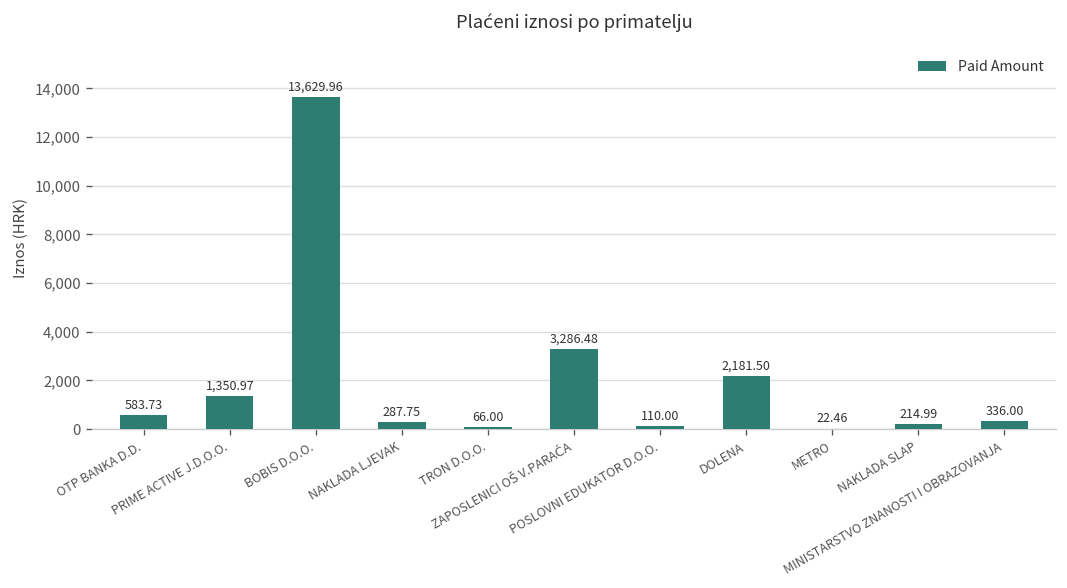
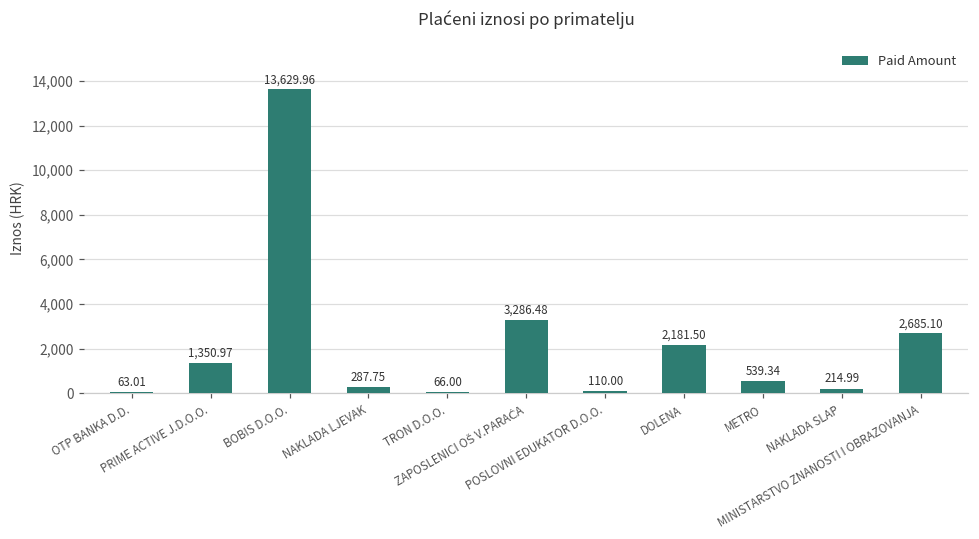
  {
-   "OTP BANKA D.D.": "583.73",
+   "OTP BANKA D.D.": "63.01",
    "PRIME ACTIVE J.D.O.O.": "1,350.97",
    "BOBIS D.O.O.": "13,629.96",
    "NAKLADA LJEVAK": "287.75",
    "TRON D.O.O.": "66.00",
    "ZAPOSLENICI OŠ V.PARAĆA": "3,286.48",
    "POSLOVNI EDUKATOR D.O.O.": "110.00",
    "DOLENA": "2,181.50",
-   "METRO": "22.46",
+   "METRO": "539.34",
    "NAKLADA SLAP": "214.99",
-   "MINISTARSTVO ZNANOSTI I OBRAZOVANJA": "336.00"
+   "MINISTARSTVO ZNANOSTI I OBRAZOVANJA": "2,685.10"
  }
